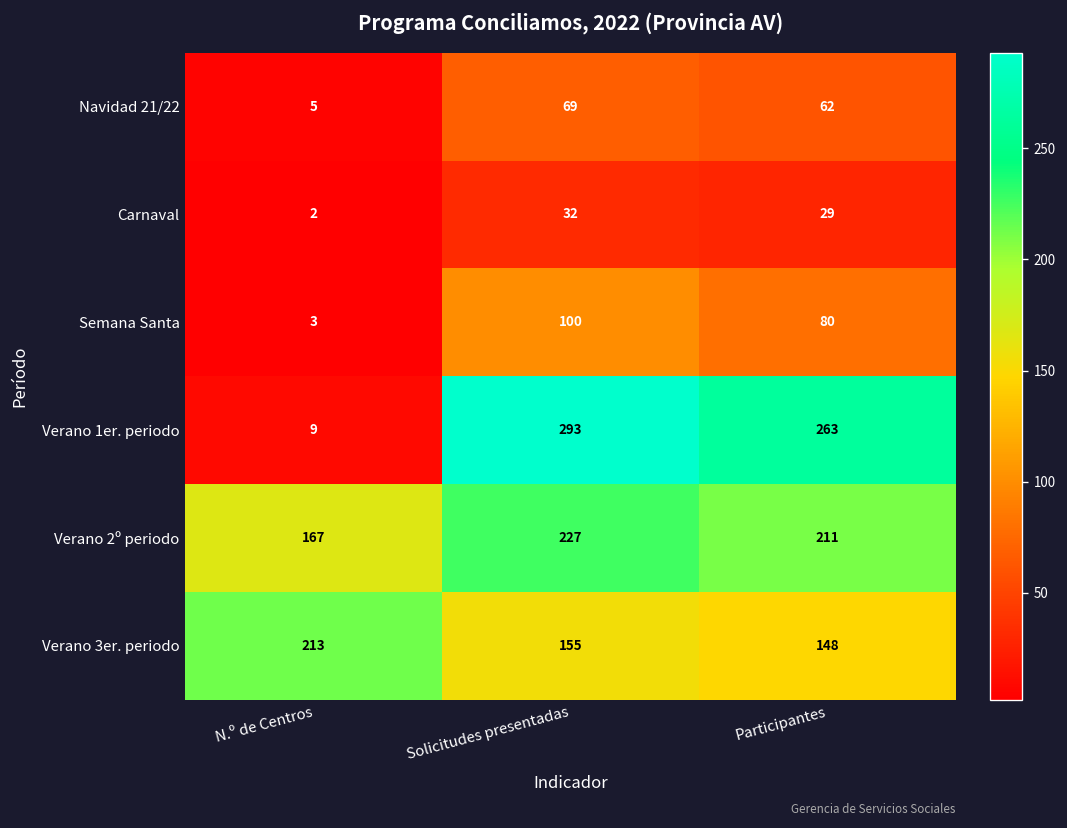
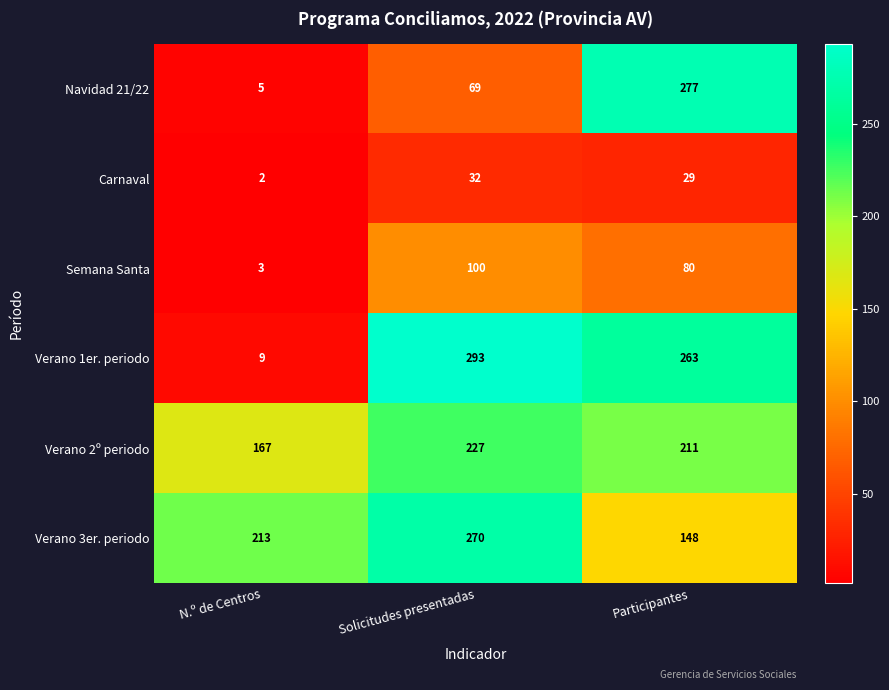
  {
    "Navidad 21/22": {
      "N.º de Centros": 5,
      "Solicitudes presentadas": 69,
-     "Participantes": 62
+     "Participantes": 277
    },
    "Carnaval": {
      "N.º de Centros": 2,
      "Solicitudes presentadas": 32,
      "Participantes": 29
    },
    "Semana Santa": {
      "N.º de Centros": 3,
      "Solicitudes presentadas": 100,
      "Participantes": 80
    },
    "Verano 1er. periodo": {
      "N.º de Centros": 9,
      "Solicitudes presentadas": 293,
      "Participantes": 263
    },
    "Verano 2º periodo": {
      "N.º de Centros": 167,
      "Solicitudes presentadas": 227,
      "Participantes": 211
    },
    "Verano 3er. periodo": {
      "N.º de Centros": 213,
-     "Solicitudes presentadas": 155,
+     "Solicitudes presentadas": 270,
      "Participantes": 148
    }
  }
